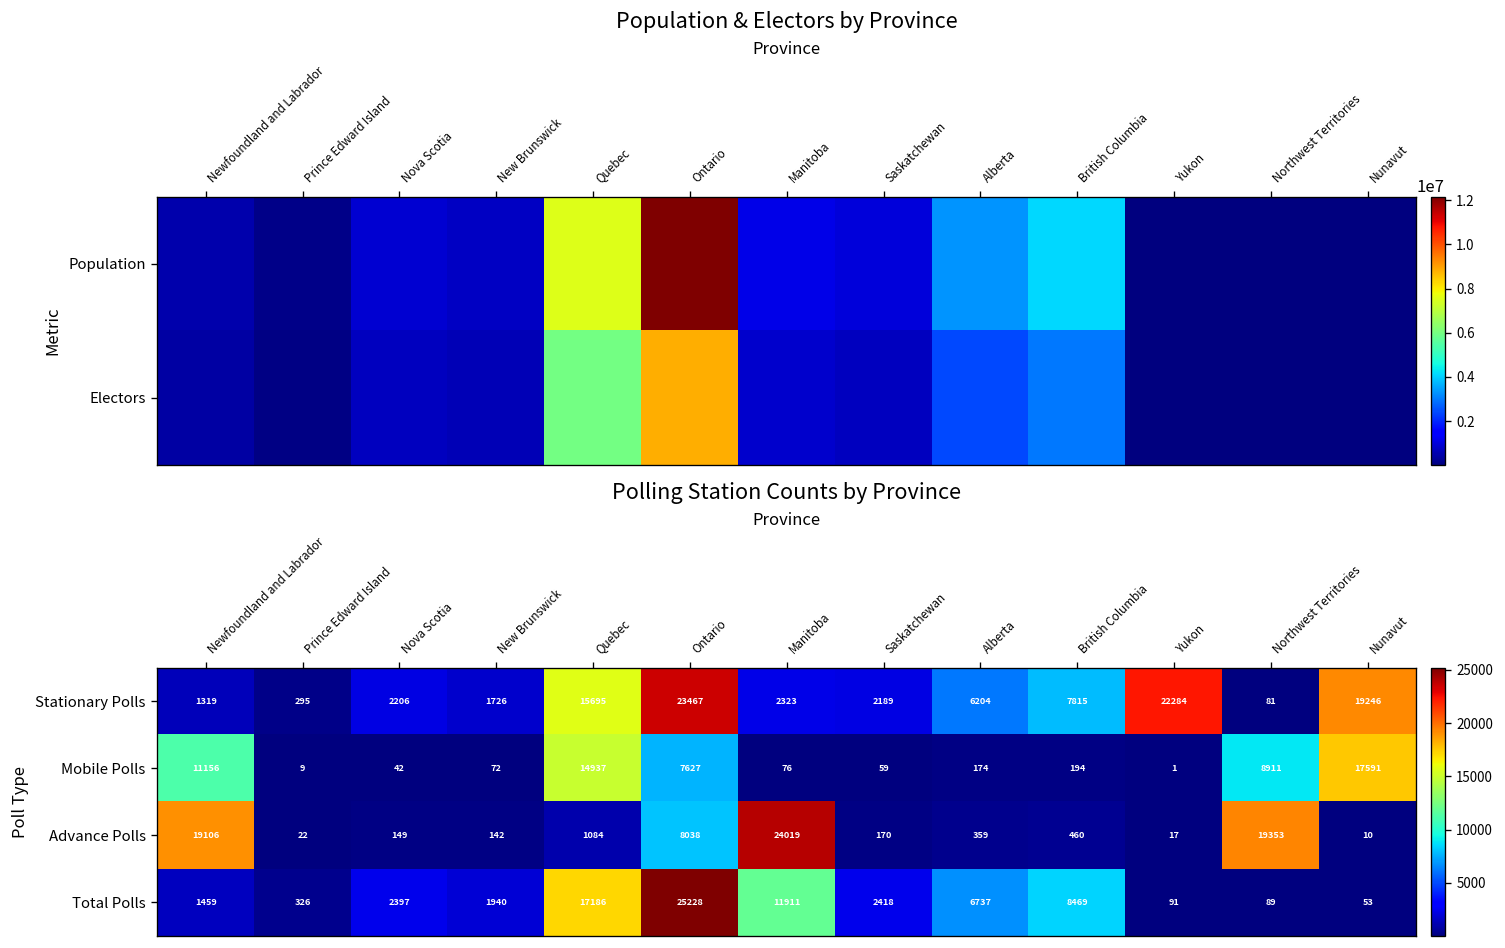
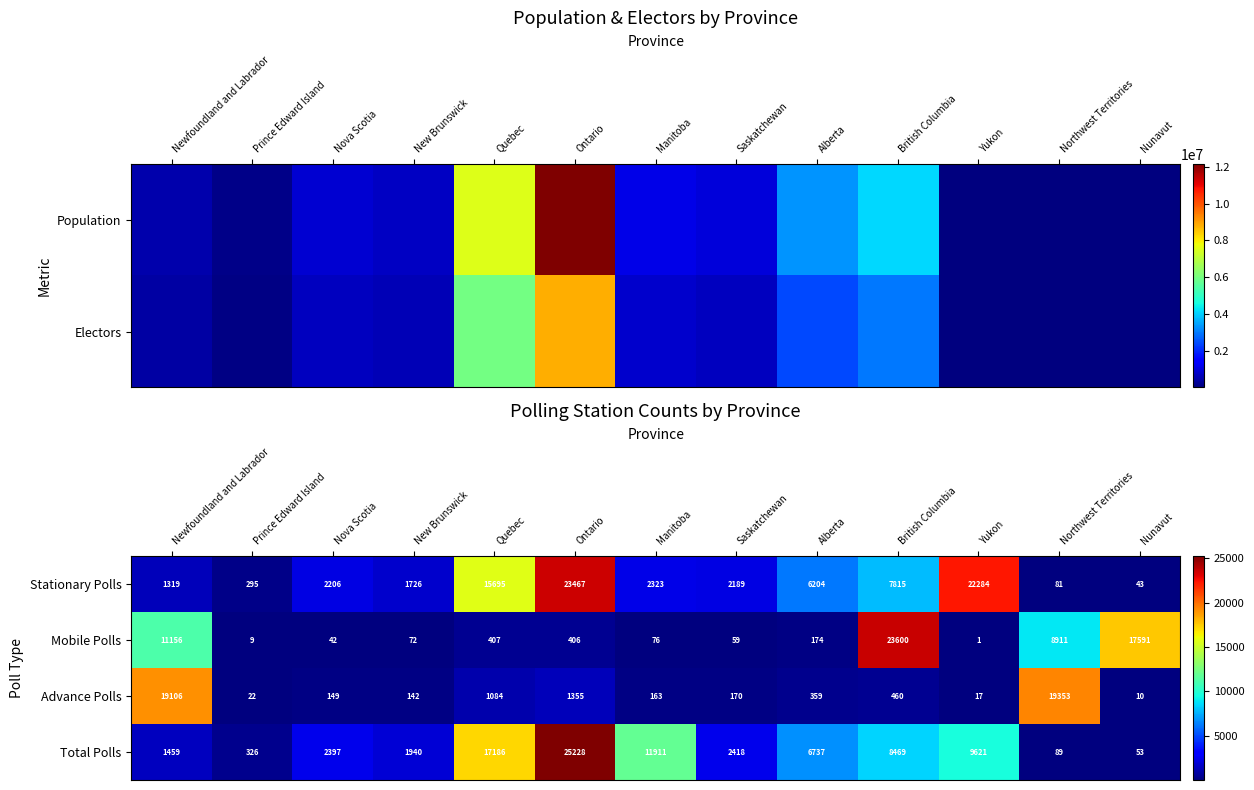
  {
    "Polling Station Counts by Province": {
      "Stationary Polls": {
        "Newfoundland and Labrador": 1319,
        "Prince Edward Island": 295,
        "Nova Scotia": 2206,
        "New Brunswick": 1726,
        "Quebec": 15695,
        "Ontario": 23467,
        "Manitoba": 2323,
        "Saskatchewan": 2189,
        "Alberta": 6204,
        "British Columbia": 7815,
        "Yukon": 22284,
        "Northwest Territories": 81,
-       "Nunavut": 19246
+       "Nunavut": 43
      },
      "Mobile Polls": {
        "Newfoundland and Labrador": 11156,
        "Prince Edward Island": 9,
        "Nova Scotia": 42,
        "New Brunswick": 72,
-       "Quebec": 14937,
-       "Ontario": 7627,
+       "Quebec": 407,
+       "Ontario": 406,
        "Manitoba": 76,
        "Saskatchewan": 59,
        "Alberta": 174,
-       "British Columbia": 194,
+       "British Columbia": 23600,
        "Yukon": 1,
        "Northwest Territories": 8911,
        "Nunavut": 17591
      },
      "Advance Polls": {
        "Newfoundland and Labrador": 19106,
        "Prince Edward Island": 22,
        "Nova Scotia": 149,
        "New Brunswick": 142,
        "Quebec": 1084,
-       "Ontario": 8038,
-       "Manitoba": 24019,
+       "Ontario": 1355,
+       "Manitoba": 163,
        "Saskatchewan": 170,
        "Alberta": 359,
        "British Columbia": 460,
        "Yukon": 17,
        "Northwest Territories": 19353,
        "Nunavut": 10
      },
      "Total Polls": {
        "Newfoundland and Labrador": 1459,
        "Prince Edward Island": 326,
        "Nova Scotia": 2397,
        "New Brunswick": 1940,
        "Quebec": 17186,
        "Ontario": 25228,
        "Manitoba": 11911,
        "Saskatchewan": 2418,
        "Alberta": 6737,
        "British Columbia": 8469,
-       "Yukon": 91,
+       "Yukon": 9621,
        "Northwest Territories": 89,
        "Nunavut": 53
      }
    }
  }
